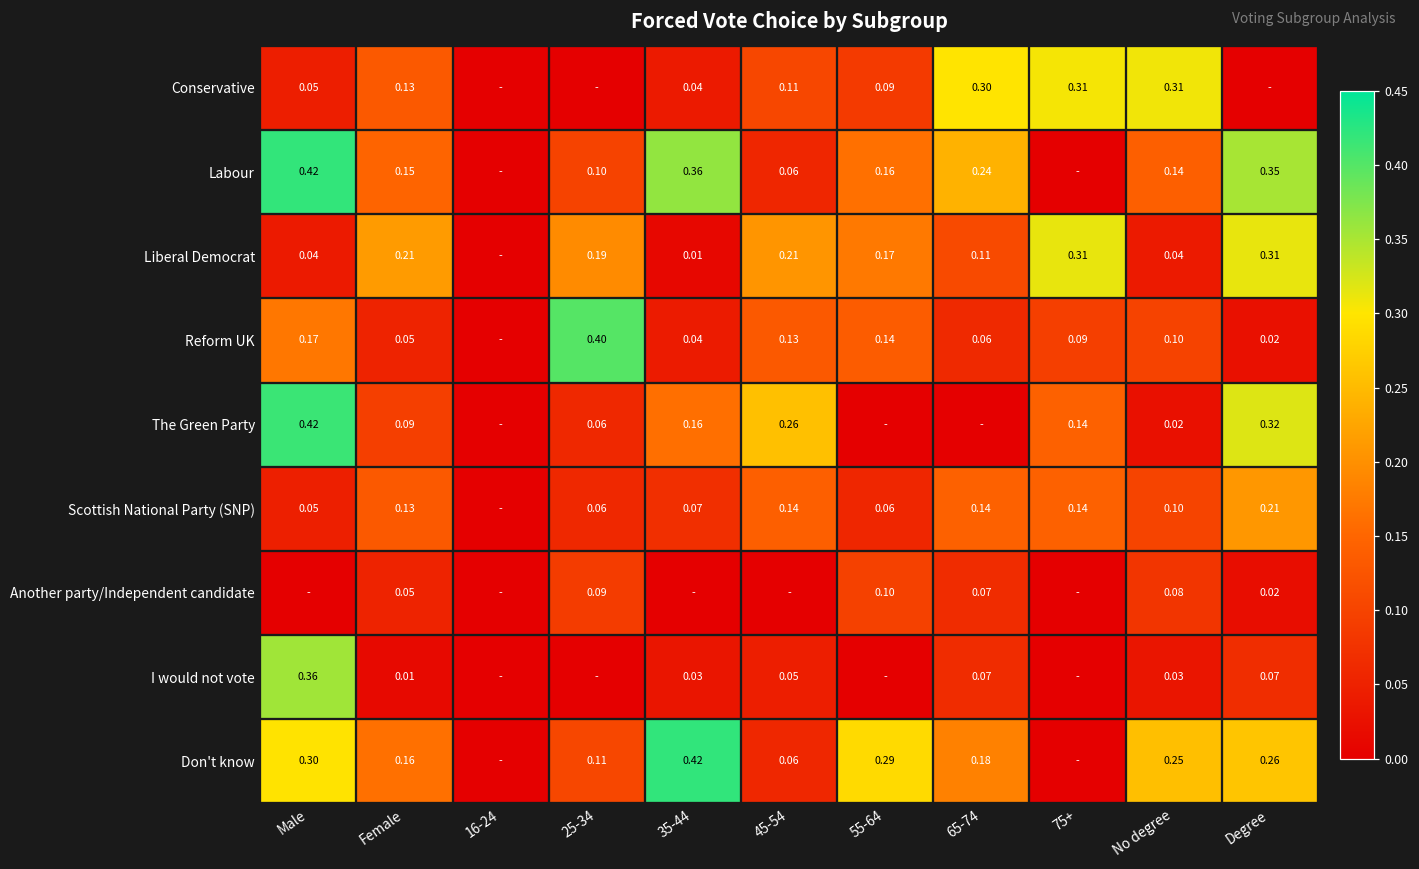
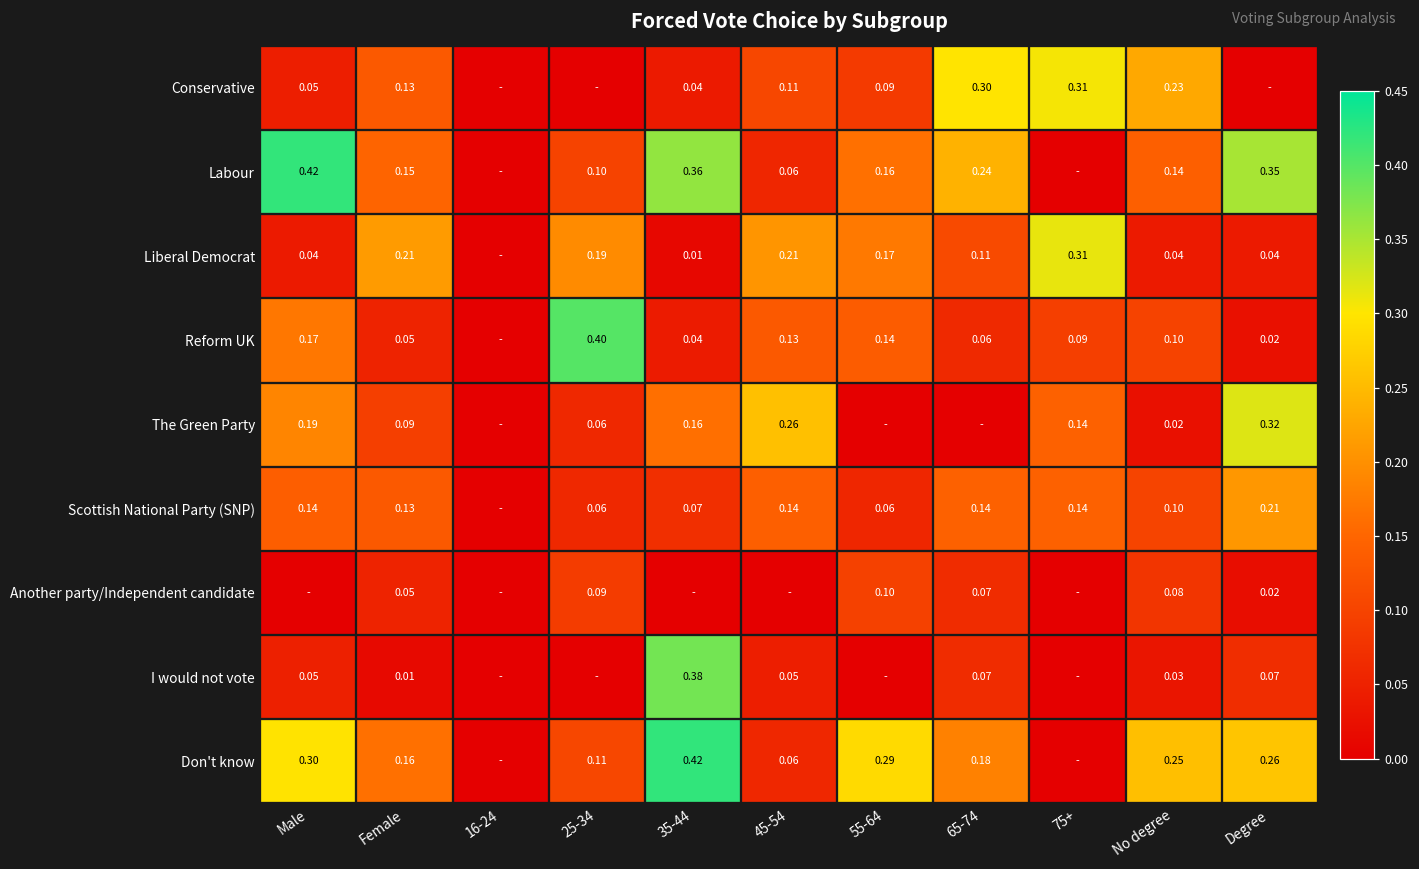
  {
    "Conservative": {
      "Male": 0.05,
      "Female": 0.13,
      "35-44": 0.04,
      "45-54": 0.11,
      "55-64": 0.09,
      "65-74": 0.30,
      "75+": 0.31,
-     "No degree": 0.31
+     "No degree": 0.23
    },
    "Labour": {
      "Male": 0.42,
      "Female": 0.15,
      "25-34": 0.10,
      "35-44": 0.36,
      "45-54": 0.06,
      "55-64": 0.16,
      "65-74": 0.24,
      "No degree": 0.14,
      "Degree": 0.35
    },
    "Liberal Democrat": {
      "Male": 0.04,
      "Female": 0.21,
      "25-34": 0.19,
      "35-44": 0.01,
      "45-54": 0.21,
      "55-64": 0.17,
      "65-74": 0.11,
      "75+": 0.31,
      "No degree": 0.04,
-     "Degree": 0.31
+     "Degree": 0.04
    },
    "Reform UK": {
      "Male": 0.17,
      "Female": 0.05,
      "25-34": 0.40,
      "35-44": 0.04,
      "45-54": 0.13,
      "55-64": 0.14,
      "65-74": 0.06,
      "75+": 0.09,
      "No degree": 0.10,
      "Degree": 0.02
    },
    "The Green Party": {
-     "Male": 0.42,
+     "Male": 0.19,
      "Female": 0.09,
      "25-34": 0.06,
      "35-44": 0.16,
      "45-54": 0.26,
      "75+": 0.14,
      "No degree": 0.02,
      "Degree": 0.32
    },
    "Scottish National Party (SNP)": {
-     "Male": 0.05,
+     "Male": 0.14,
      "Female": 0.13,
      "25-34": 0.06,
      "35-44": 0.07,
      "45-54": 0.14,
      "55-64": 0.06,
      "65-74": 0.14,
      "75+": 0.14,
      "No degree": 0.10,
      "Degree": 0.21
    },
    "Another party/Independent candidate": {
      "Female": 0.05,
      "25-34": 0.09,
      "55-64": 0.10,
      "65-74": 0.07,
      "No degree": 0.08,
      "Degree": 0.02
    },
    "I would not vote": {
-     "Male": 0.36,
+     "Male": 0.05,
      "Female": 0.01,
-     "35-44": 0.03,
+     "35-44": 0.38,
      "45-54": 0.05,
      "65-74": 0.07,
      "No degree": 0.03,
      "Degree": 0.07
    },
    "Don't know": {
      "Male": 0.30,
      "Female": 0.16,
      "25-34": 0.11,
      "35-44": 0.42,
      "45-54": 0.06,
      "55-64": 0.29,
      "65-74": 0.18,
      "No degree": 0.25,
      "Degree": 0.26
    }
  }
